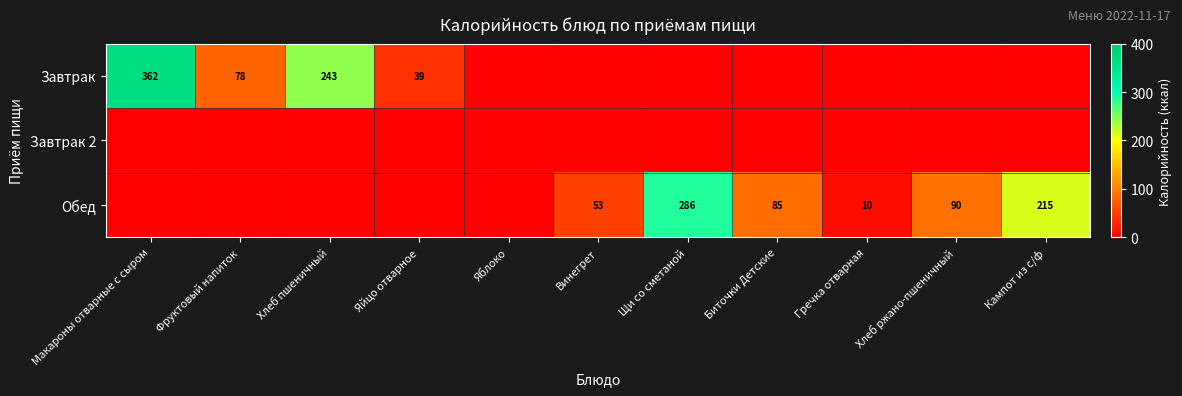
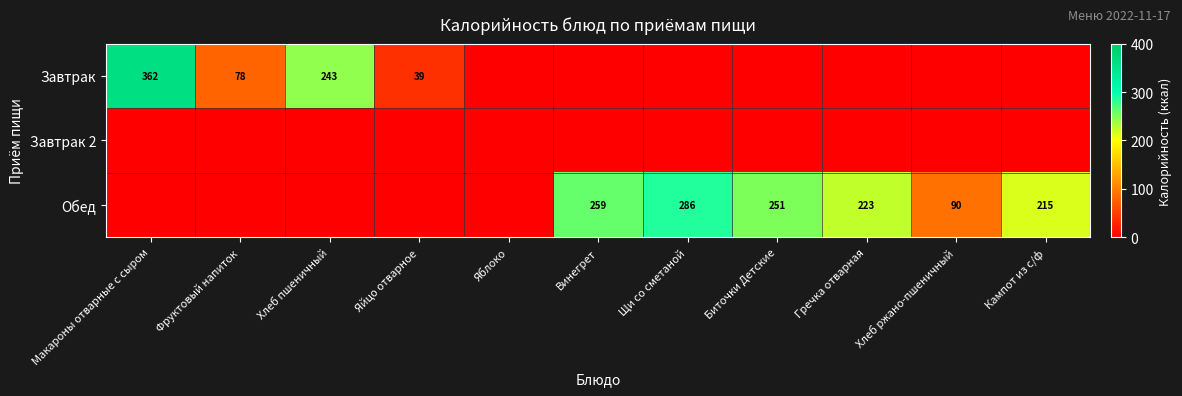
  {
    "Завтрак": {
      "Макароны отварные с сыром": 362,
      "Фруктовый напиток": 78,
      "Хлеб пшеничный": 243,
      "Яйцо отварное": 39
    },
    "Обед": {
-     "Винегрет": 53,
+     "Винегрет": 259,
      "Щи со сметаной": 286,
-     "Биточки Детские": 85,
-     "Гречка отварная": 10,
+     "Биточки Детские": 251,
+     "Гречка отварная": 223,
      "Хлеб ржано-пшеничный": 90,
      "Кампот из с/ф": 215
    }
  }
